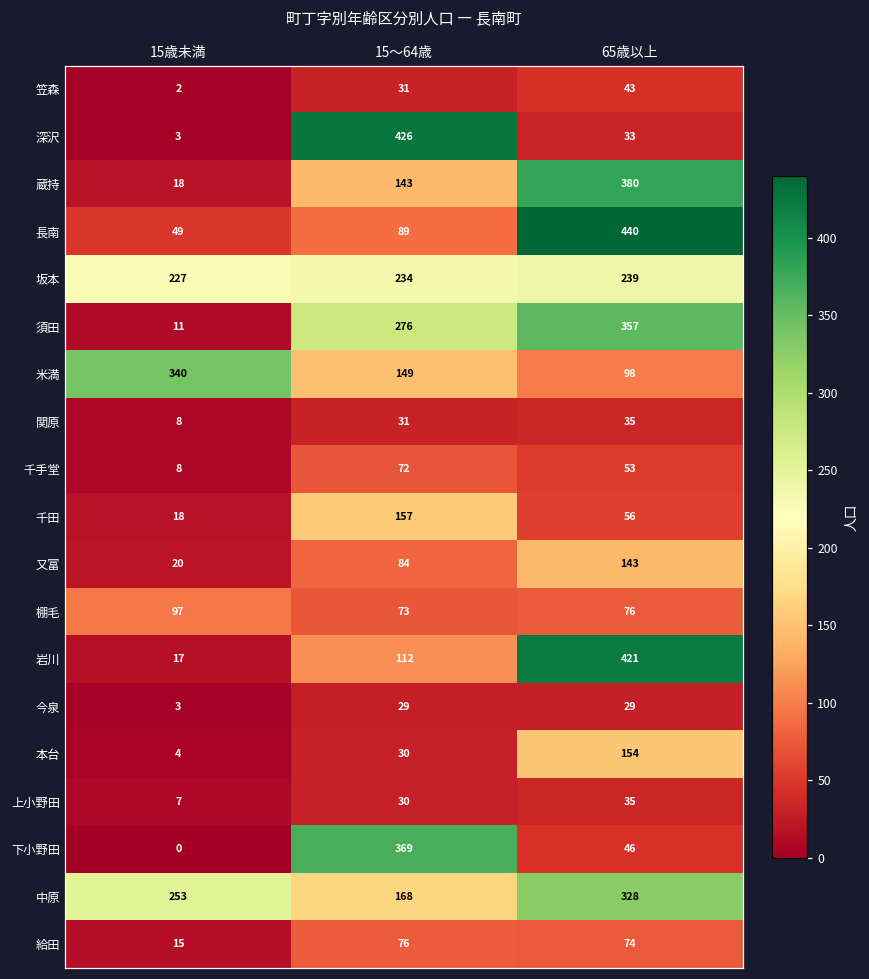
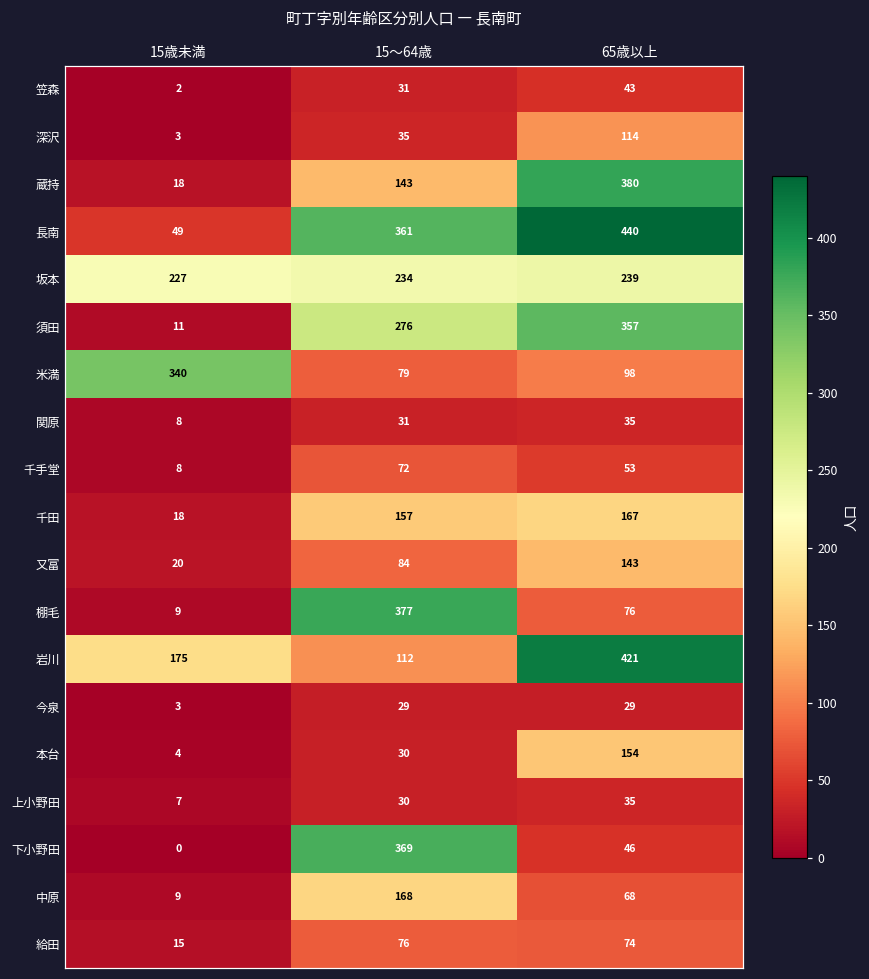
  {
    "笠森": {
      "15歳未満": 2,
      "15～64歳": 31,
      "65歳以上": 43
    },
    "深沢": {
      "15歳未満": 3,
-     "15～64歳": 426,
-     "65歳以上": 33
+     "15～64歳": 35,
+     "65歳以上": 114
    },
    "蔵持": {
      "15歳未満": 18,
      "15～64歳": 143,
      "65歳以上": 380
    },
    "長南": {
      "15歳未満": 49,
-     "15～64歳": 89,
+     "15～64歳": 361,
      "65歳以上": 440
    },
    "坂本": {
      "15歳未満": 227,
      "15～64歳": 234,
      "65歳以上": 239
    },
    "須田": {
      "15歳未満": 11,
      "15～64歳": 276,
      "65歳以上": 357
    },
    "米満": {
      "15歳未満": 340,
-     "15～64歳": 149,
+     "15～64歳": 79,
      "65歳以上": 98
    },
    "関原": {
      "15歳未満": 8,
      "15～64歳": 31,
      "65歳以上": 35
    },
    "千手堂": {
      "15歳未満": 8,
      "15～64歳": 72,
      "65歳以上": 53
    },
    "千田": {
      "15歳未満": 18,
      "15～64歳": 157,
-     "65歳以上": 56
+     "65歳以上": 167
    },
    "又富": {
      "15歳未満": 20,
      "15～64歳": 84,
      "65歳以上": 143
    },
    "棚毛": {
-     "15歳未満": 97,
-     "15～64歳": 73,
+     "15歳未満": 9,
+     "15～64歳": 377,
      "65歳以上": 76
    },
    "岩川": {
-     "15歳未満": 17,
+     "15歳未満": 175,
      "15～64歳": 112,
      "65歳以上": 421
    },
    "今泉": {
      "15歳未満": 3,
      "15～64歳": 29,
      "65歳以上": 29
    },
    "本台": {
      "15歳未満": 4,
      "15～64歳": 30,
      "65歳以上": 154
    },
    "上小野田": {
      "15歳未満": 7,
      "15～64歳": 30,
      "65歳以上": 35
    },
    "下小野田": {
      "15歳未満": 0,
      "15～64歳": 369,
      "65歳以上": 46
    },
    "中原": {
-     "15歳未満": 253,
+     "15歳未満": 9,
      "15～64歳": 168,
-     "65歳以上": 328
+     "65歳以上": 68
    },
    "給田": {
      "15歳未満": 15,
      "15～64歳": 76,
      "65歳以上": 74
    }
  }
